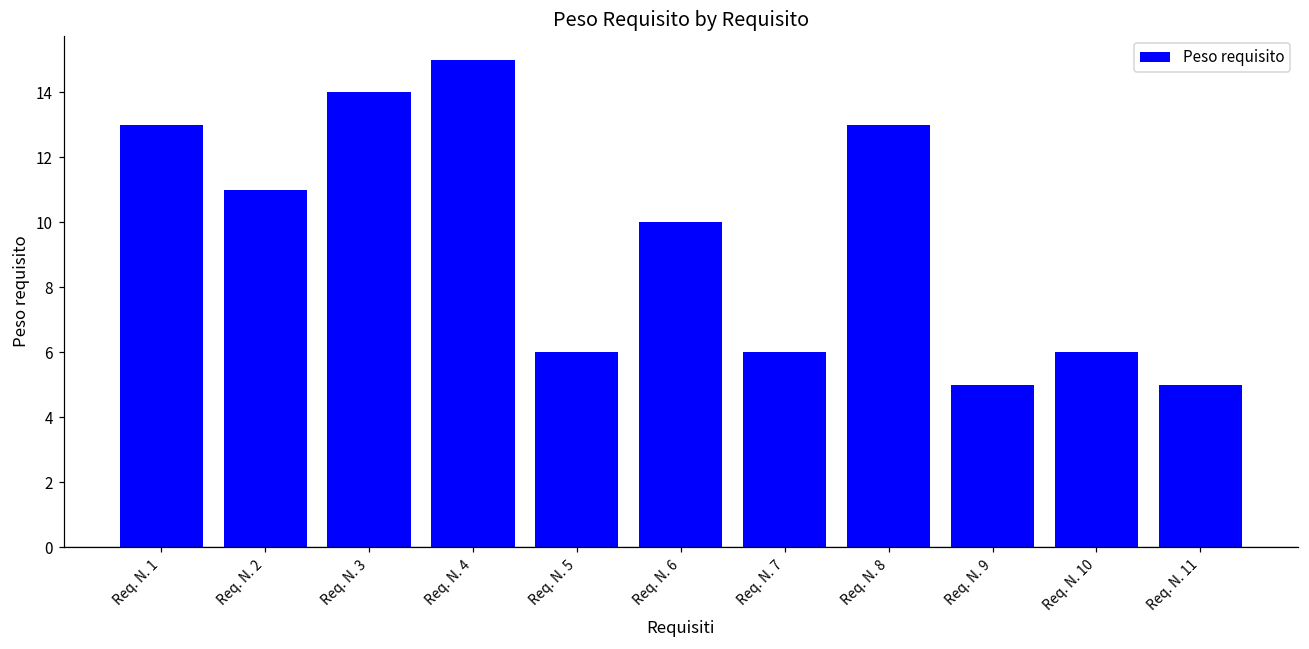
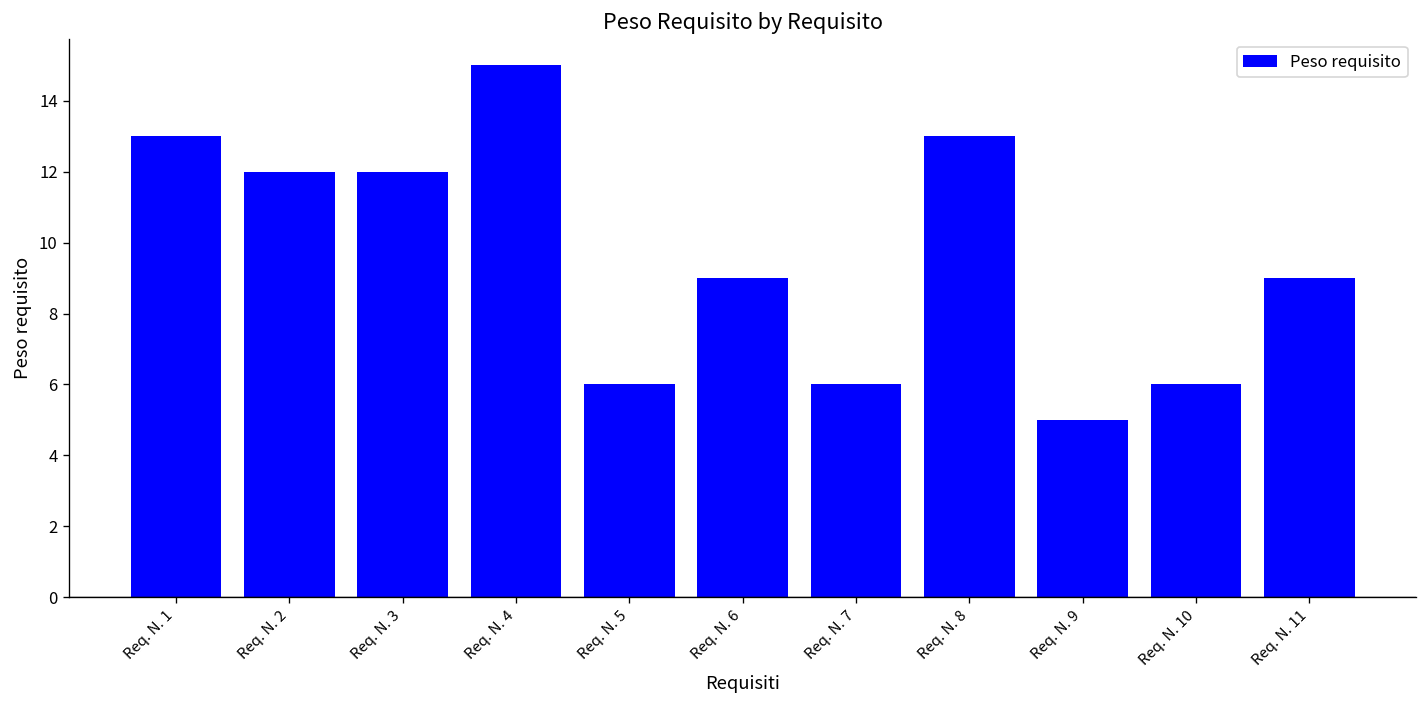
  {
    "Req. N. 1": 13,
-   "Req. N. 2": 11,
-   "Req. N. 3": 14,
+   "Req. N. 2": 12,
+   "Req. N. 3": 12,
    "Req. N. 4": 15,
    "Req. N. 5": 6,
-   "Req. N. 6": 10,
+   "Req. N. 6": 9,
    "Req. N. 7": 6,
    "Req. N. 8": 13,
    "Req. N. 9": 5,
    "Req. N. 10": 6,
-   "Req. N. 11": 5
+   "Req. N. 11": 9
  }
